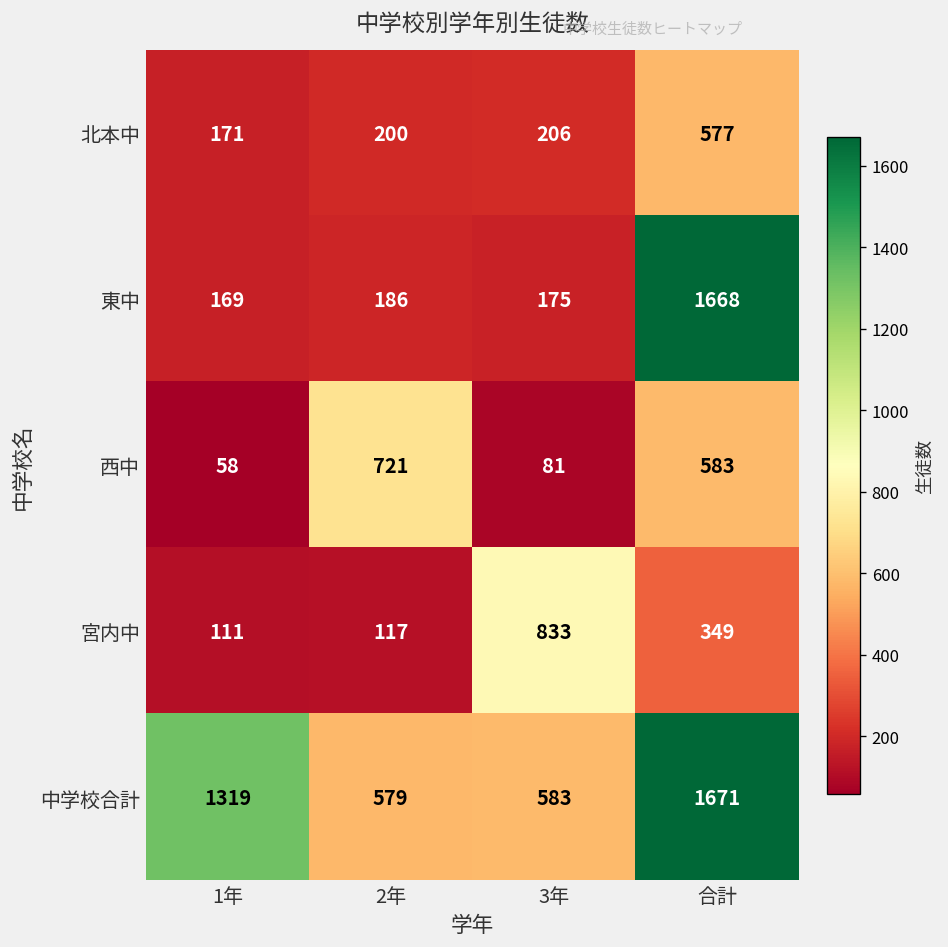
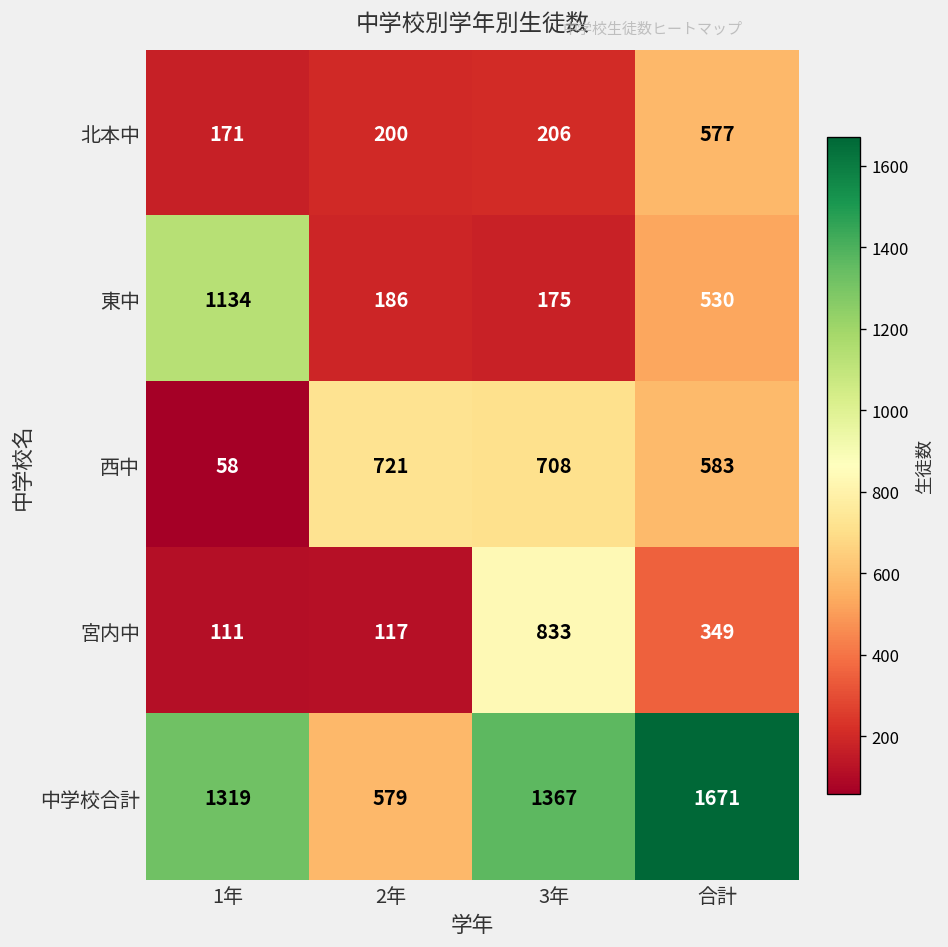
  {
    "北本中": {
      "1年": 171,
      "2年": 200,
      "3年": 206,
      "合計": 577
    },
    "東中": {
-     "1年": 169,
+     "1年": 1134,
      "2年": 186,
      "3年": 175,
-     "合計": 1668
+     "合計": 530
    },
    "西中": {
      "1年": 58,
      "2年": 721,
-     "3年": 81,
+     "3年": 708,
      "合計": 583
    },
    "宮内中": {
      "1年": 111,
      "2年": 117,
      "3年": 833,
      "合計": 349
    },
    "中学校合計": {
      "1年": 1319,
      "2年": 579,
-     "3年": 583,
+     "3年": 1367,
      "合計": 1671
    }
  }
